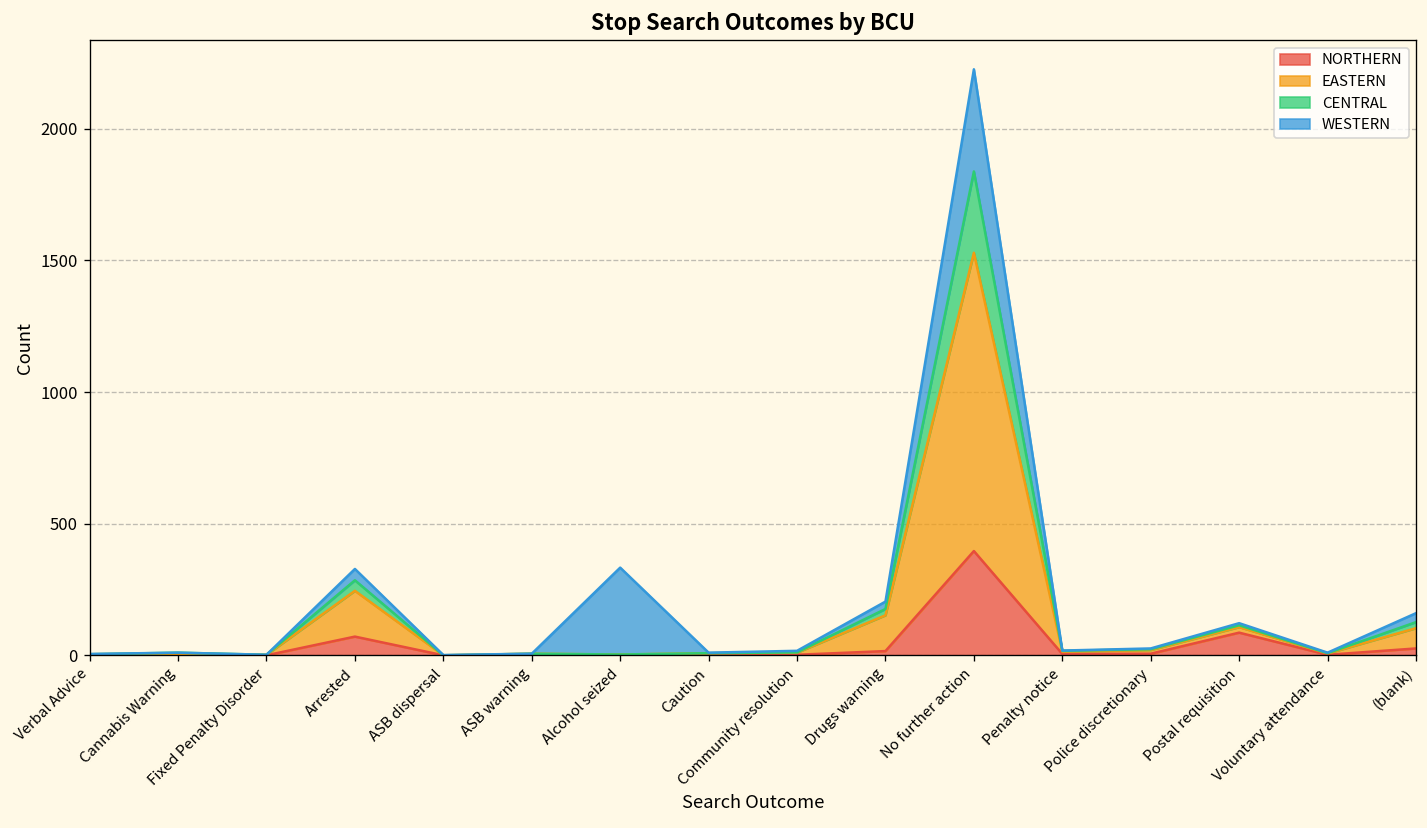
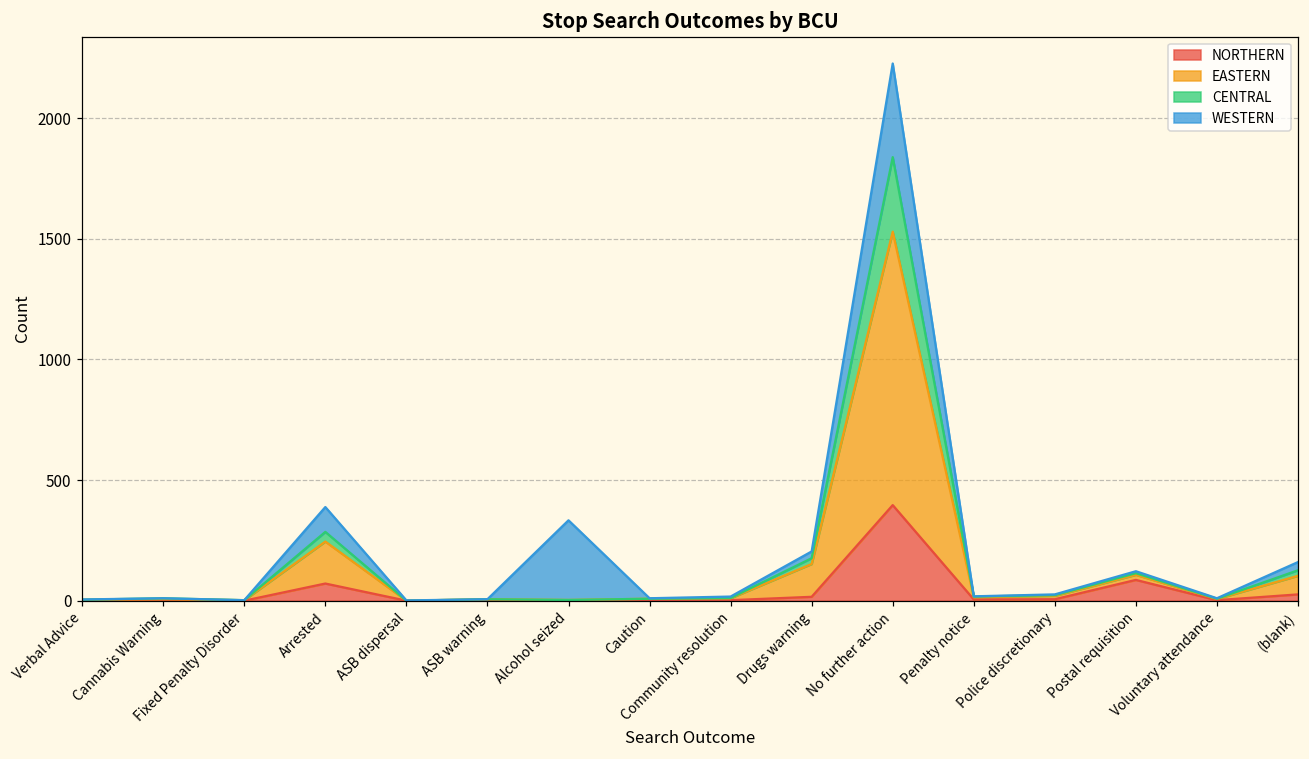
  {
    "NORTHERN": {
      "Arrested": 70,
      "Drugs warning": 20,
      "No further action": 400,
      "Police discretionary": 10,
      "Postal requisition": 90,
      "(blank)": 30
    },
    "EASTERN": {
      "Arrested": 170,
      "Drugs warning": 140,
      "No further action": 1130,
      "(blank)": 80
    },
    "CENTRAL": {
      "Arrested": 40,
      "Drugs warning": 20,
      "No further action": 310,
      "(blank)": 20
    },
    "WESTERN": {
-     "Arrested": 40,
+     "Arrested": 100,
      "Alcohol seized": 330,
      "Drugs warning": 30,
      "No further action": 390,
      "(blank)": 30
    }
  }
